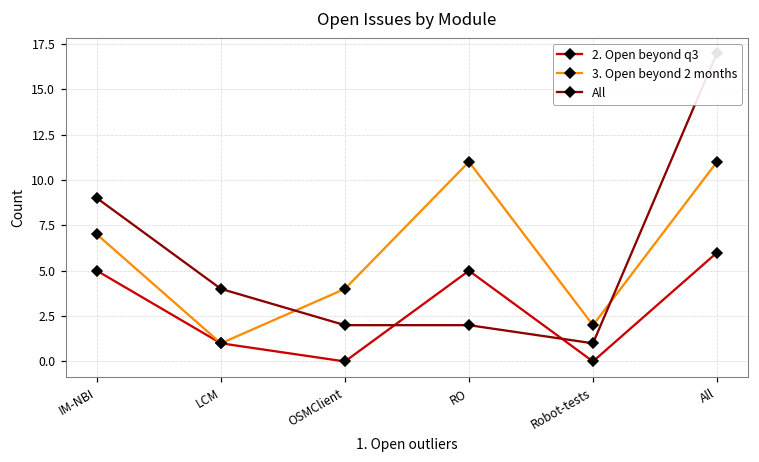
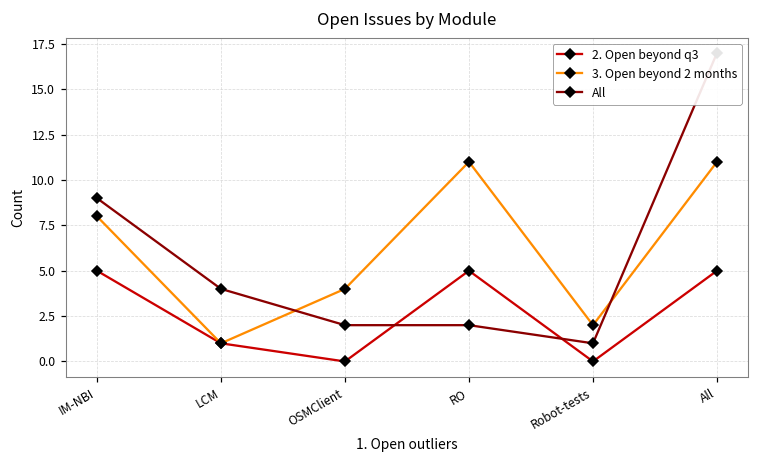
  {
    "2. Open beyond q3": {
      "IM-NBI": 5,
      "OSMClient": 0,
      "RO": 5,
      "Robot-tests": 0,
-     "All": 6
+     "All": 5
    },
    "3. Open beyond 2 months": {
-     "IM-NBI": 7,
+     "IM-NBI": 8,
      "OSMClient": 4,
      "RO": 11,
      "Robot-tests": 2,
      "All": 11
    },
    "All": {
      "IM-NBI": 9,
      "LCM": 4,
      "OSMClient": 2,
      "RO": 2,
      "Robot-tests": 1
    }
  }
